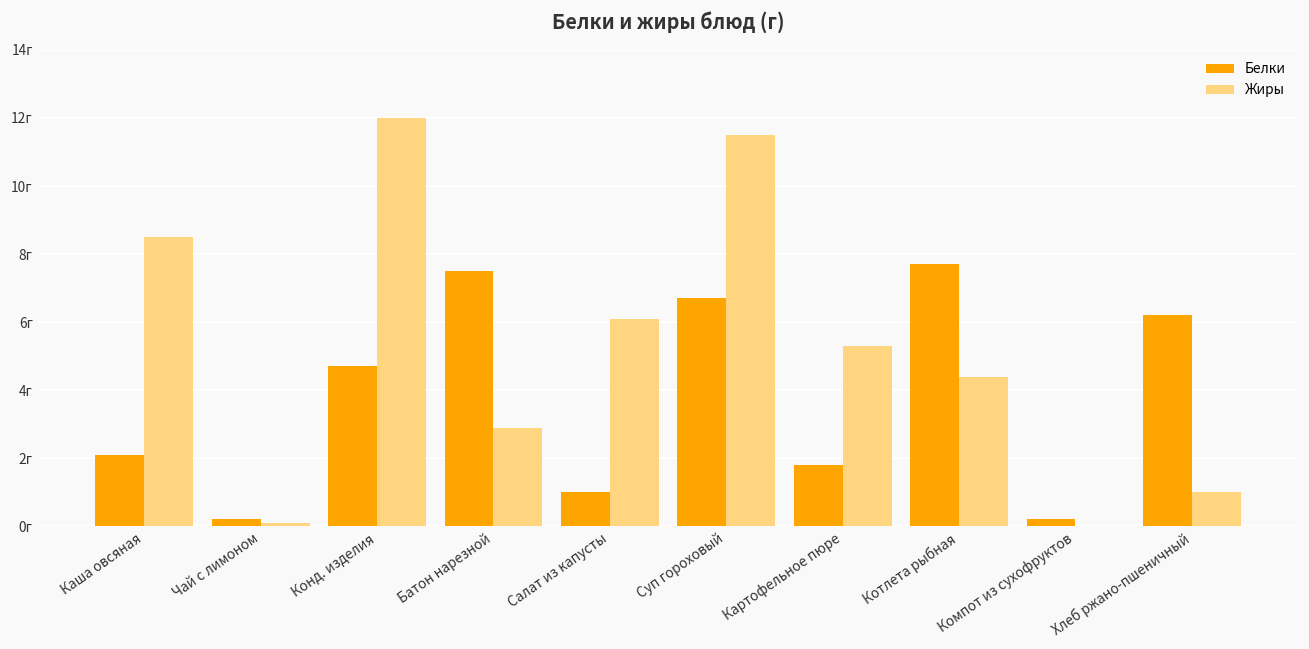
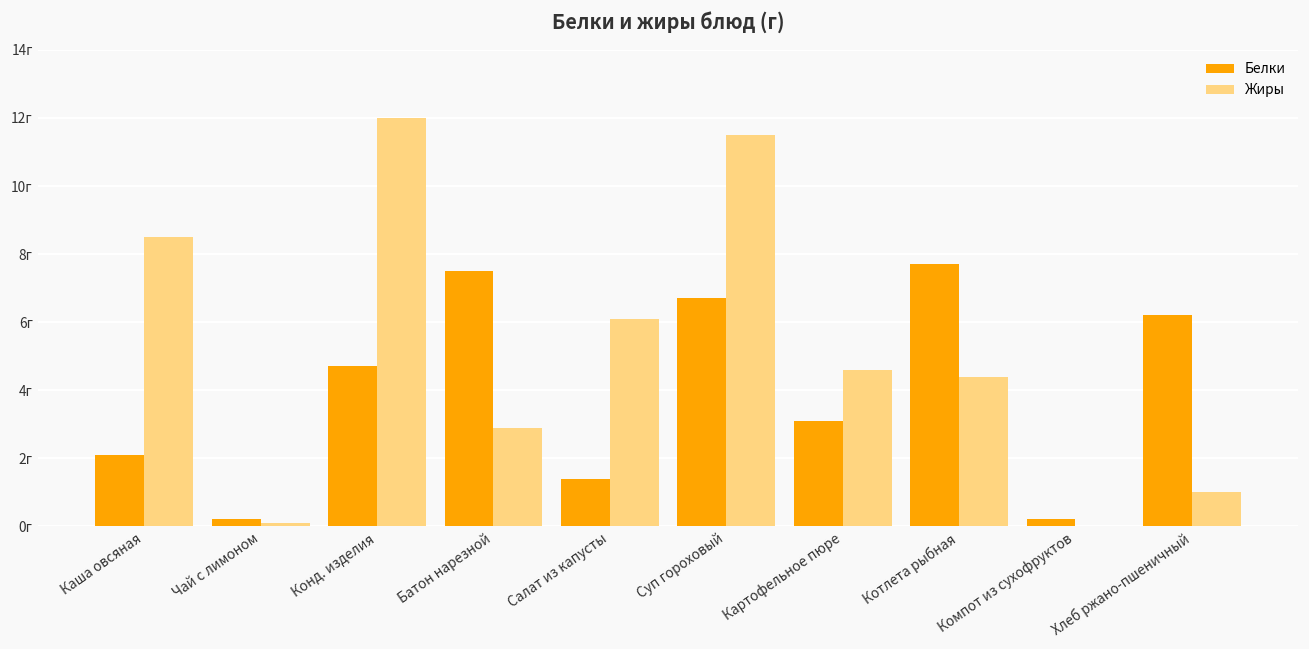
  {
    "Белки": {
      "Каша овсяная": "2.1г",
      "Чай с лимоном": "0.2г",
      "Конд. изделия": "4.7г",
      "Батон нарезной": "7.5г",
-     "Салат из капусты": "1.0г",
+     "Салат из капусты": "1.4г",
      "Суп гороховый": "6.7г",
-     "Картофельное пюре": "1.8г",
+     "Картофельное пюре": "3.1г",
      "Котлета рыбная": "7.7г",
      "Компот из сухофруктов": "0.2г",
      "Хлеб ржано-пшеничный": "6.2г"
    },
    "Жиры": {
      "Каша овсяная": "8.5г",
      "Чай с лимоном": "0.1г",
      "Конд. изделия": "12.0г",
      "Батон нарезной": "2.9г",
      "Салат из капусты": "6.1г",
      "Суп гороховый": "11.5г",
-     "Картофельное пюре": "5.3г",
+     "Картофельное пюре": "4.6г",
      "Котлета рыбная": "4.4г",
      "Компот из сухофруктов": "0.0г",
      "Хлеб ржано-пшеничный": "1.0г"
    }
  }
